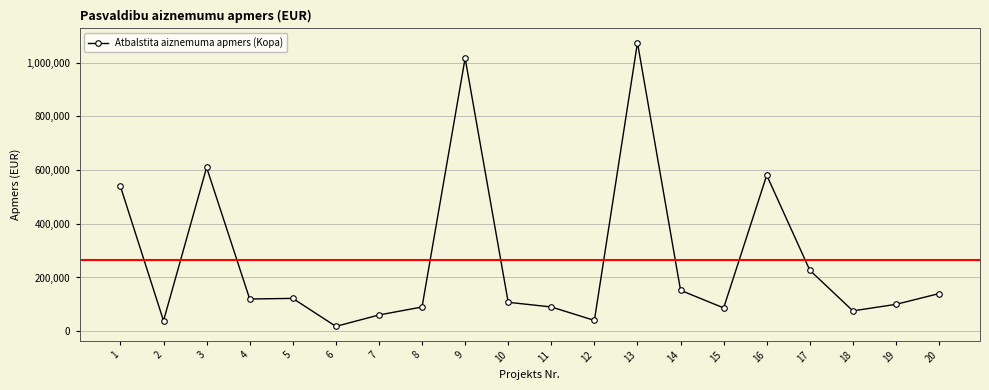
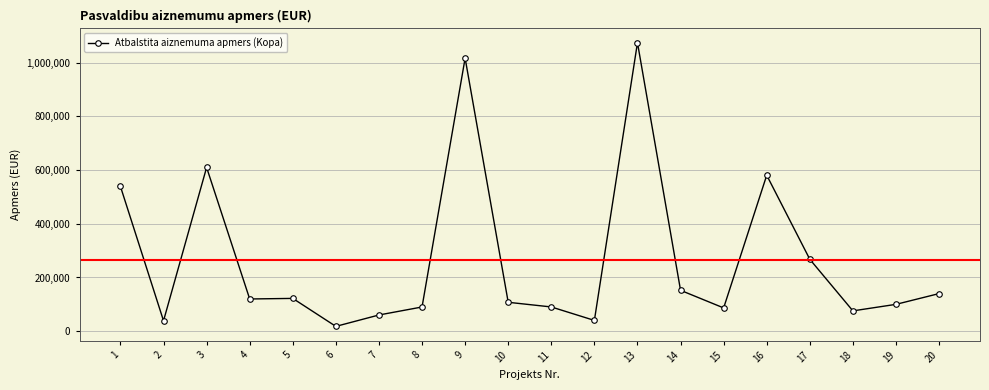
  {
    "1": "540,000",
    "2": "40,000",
    "3": "610,000",
    "4": "120,000",
    "5": "120,000",
    "6": "20,000",
    "7": "60,000",
    "8": "90,000",
    "9": "1,020,000",
    "10": "110,000",
    "11": "90,000",
    "12": "40,000",
    "13": "1,070,000",
    "14": "150,000",
    "15": "90,000",
    "16": "580,000",
-   "17": "230,000",
+   "17": "270,000",
    "18": "80,000",
    "19": "100,000",
    "20": "140,000"
  }
